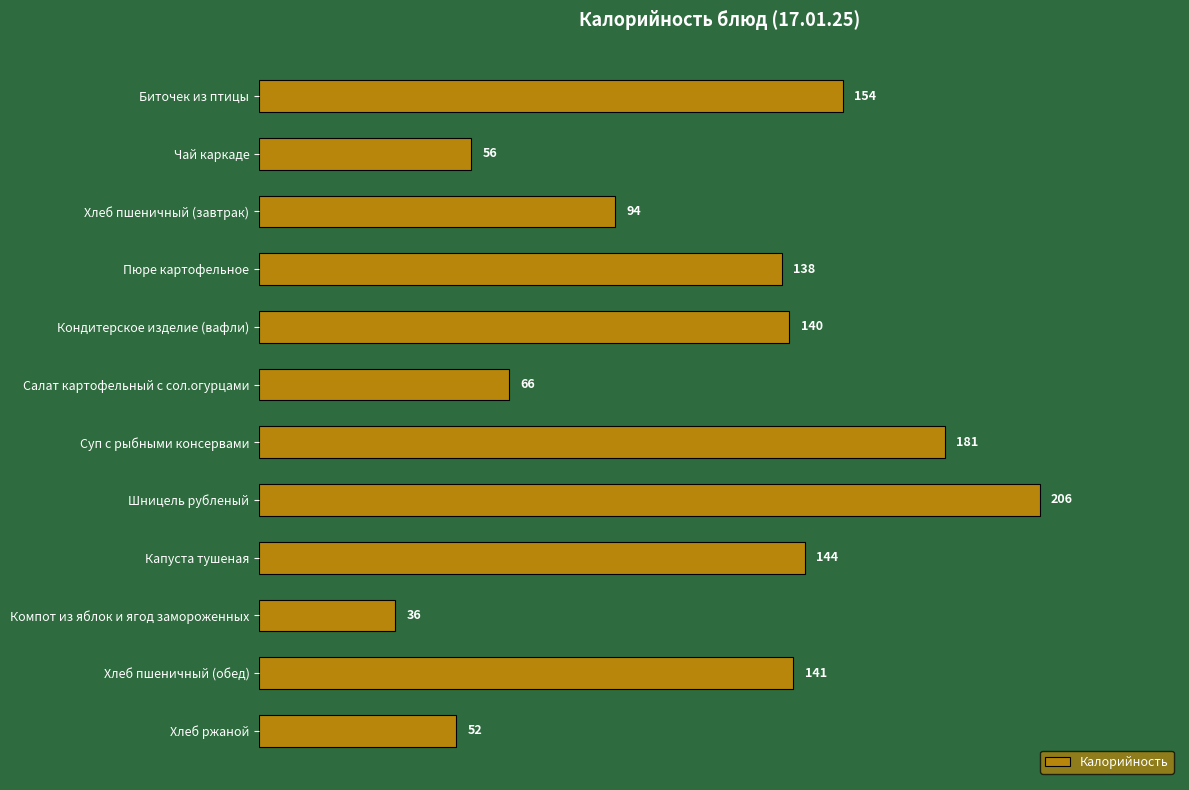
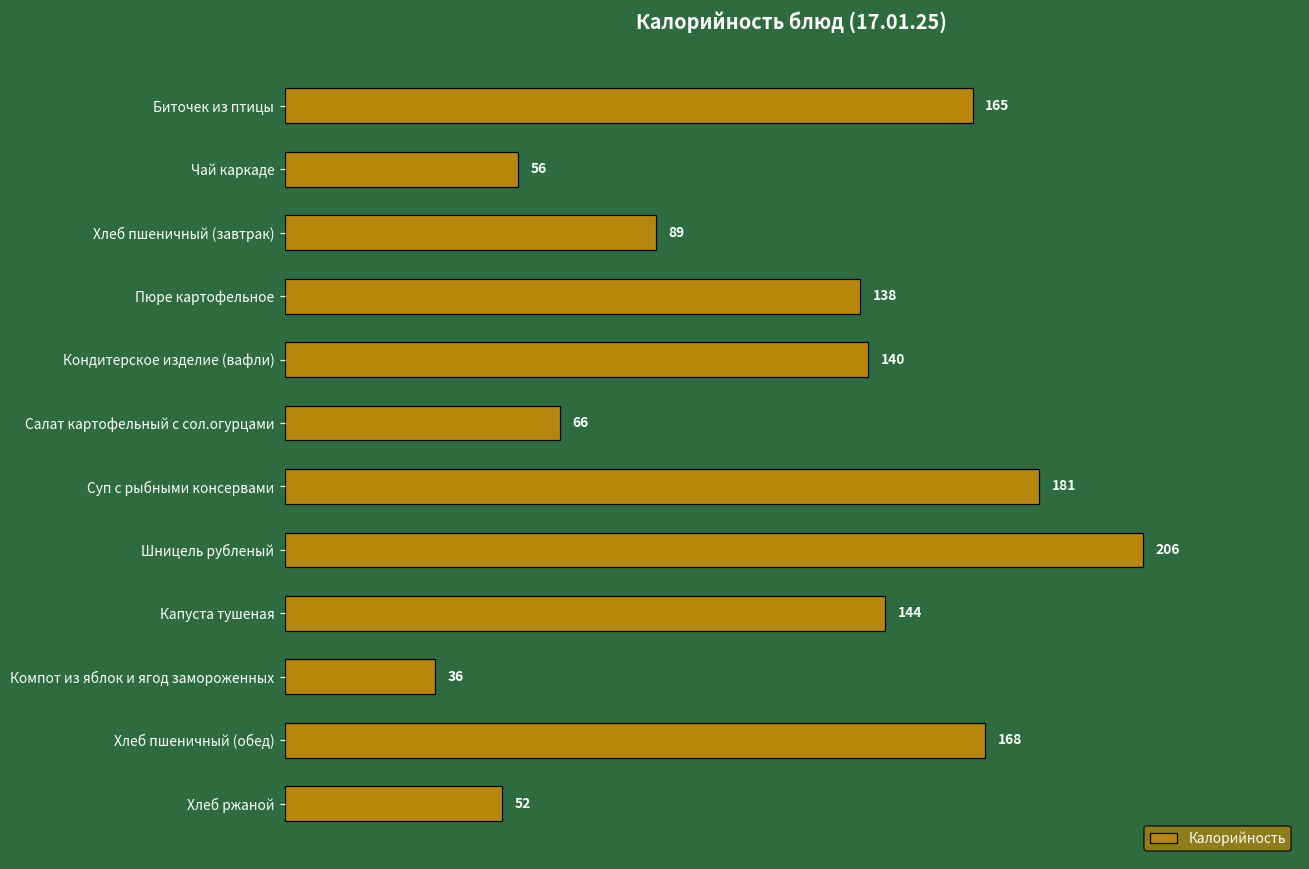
  {
-   "Биточек из птицы": 154,
+   "Биточек из птицы": 165,
    "Чай каркаде": 56,
-   "Хлеб пшеничный (завтрак)": 94,
+   "Хлеб пшеничный (завтрак)": 89,
    "Пюре картофельное": 138,
    "Кондитерское изделие (вафли)": 140,
    "Салат картофельный с сол.огурцами": 66,
    "Суп с рыбными консервами": 181,
    "Шницель рубленый": 206,
    "Капуста тушеная": 144,
    "Компот из яблок и ягод замороженных": 36,
-   "Хлеб пшеничный (обед)": 141,
+   "Хлеб пшеничный (обед)": 168,
    "Хлеб ржаной": 52
  }
